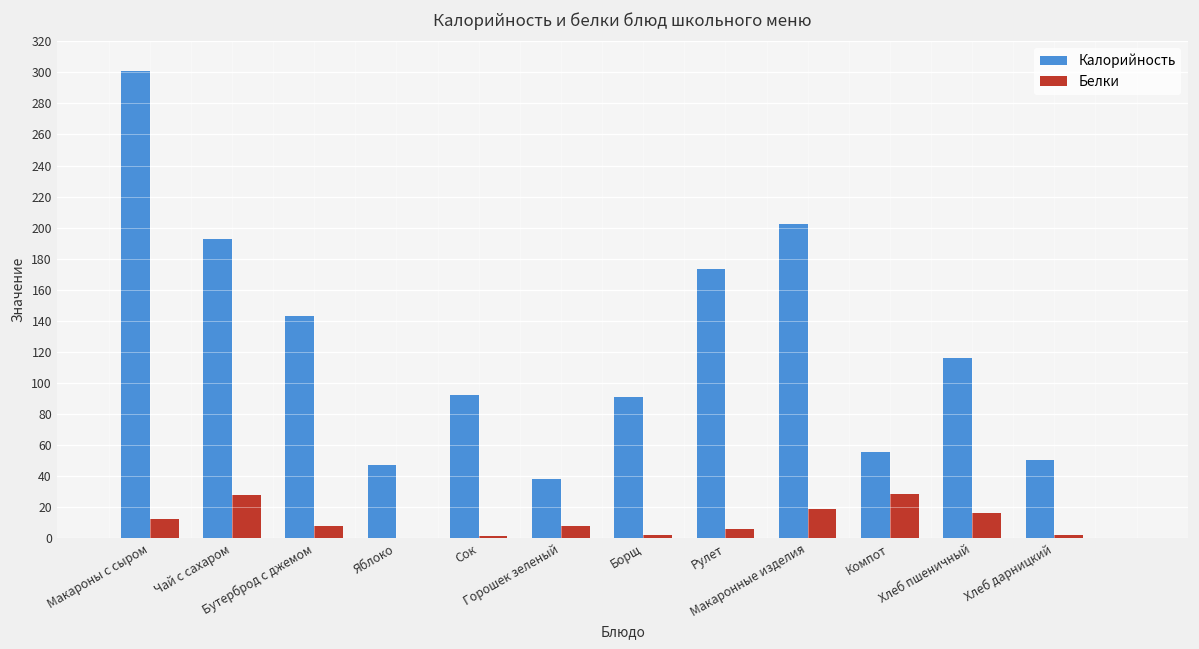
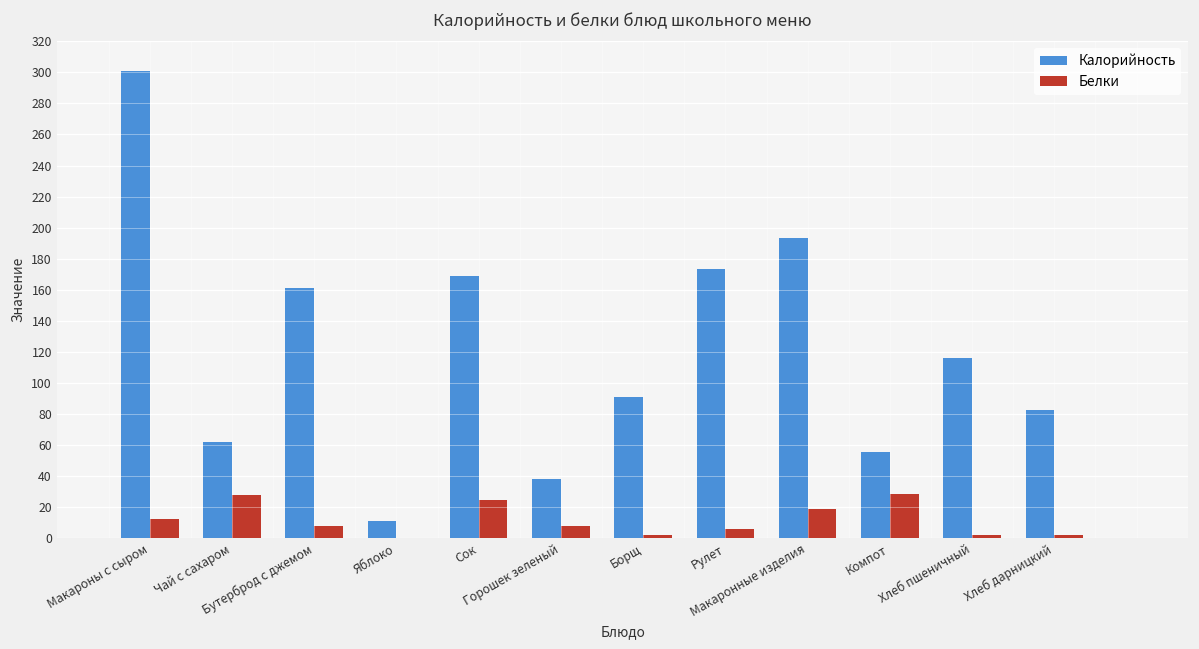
  {
    "Калорийность": {
      "Макароны с сыром": 301,
-     "Чай с сахаром": 193,
-     "Бутерброд с джемом": 143,
-     "Яблоко": 47,
-     "Сок": 92,
+     "Чай с сахаром": 62,
+     "Бутерброд с джемом": 161,
+     "Яблоко": 11,
+     "Сок": 169,
      "Горошек зеленый": 38,
      "Борщ": 91,
      "Рулет": 173,
-     "Макаронные изделия": 202,
+     "Макаронные изделия": 193,
      "Компот": 55,
      "Хлеб пшеничный": 116,
-     "Хлеб дарницкий": 50
+     "Хлеб дарницкий": 83
    },
    "Белки": {
      "Макароны с сыром": 12,
      "Чай с сахаром": 28,
      "Бутерброд с джемом": 8,
      "Яблоко": 0,
-     "Сок": 1,
+     "Сок": 25,
      "Горошек зеленый": 8,
      "Борщ": 2,
      "Рулет": 6,
      "Макаронные изделия": 19,
      "Компот": 29,
-     "Хлеб пшеничный": 16,
+     "Хлеб пшеничный": 2,
      "Хлеб дарницкий": 2
    }
  }
